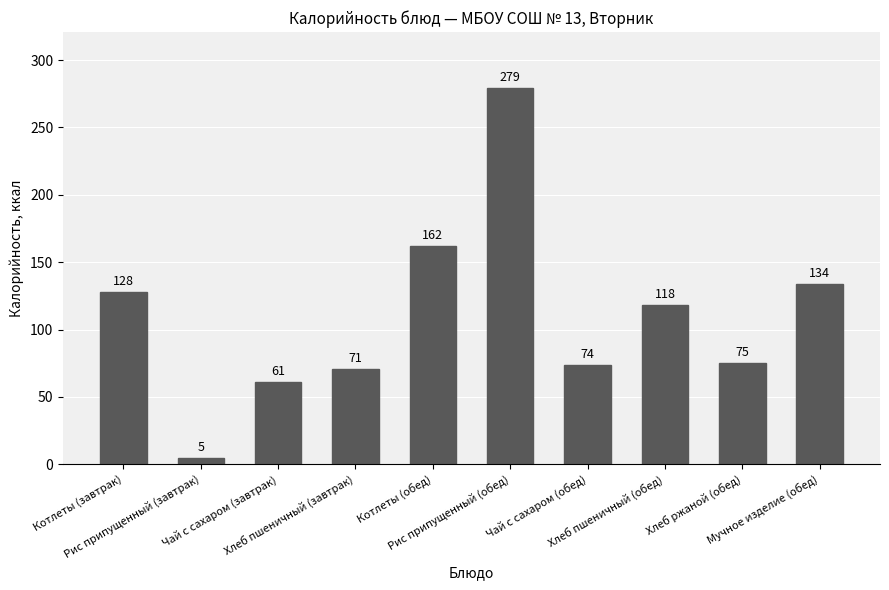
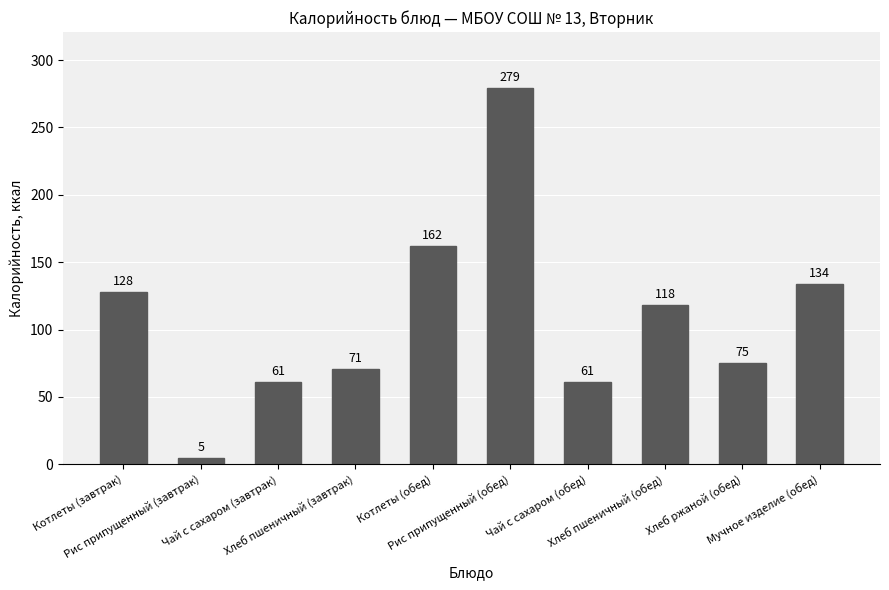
  {
    "Котлеты (завтрак)": 128,
    "Рис припущенный (завтрак)": 5,
    "Чай с сахаром (завтрак)": 61,
    "Хлеб пшеничный (завтрак)": 71,
    "Котлеты (обед)": 162,
    "Рис припущенный (обед)": 279,
-   "Чай с сахаром (обед)": 74,
+   "Чай с сахаром (обед)": 61,
    "Хлеб пшеничный (обед)": 118,
    "Хлеб ржаной (обед)": 75,
    "Мучное изделие (обед)": 134
  }
